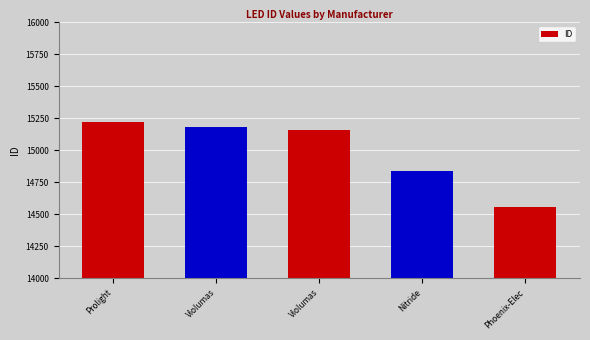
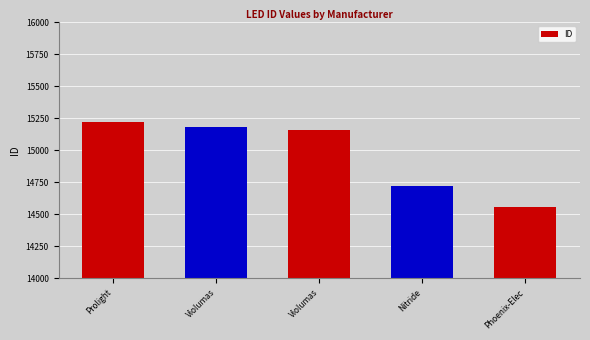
  {
    "Prolight": 15220,
-   "Nitride": 14840,
+   "Nitride": 14720,
    "Phoenix-Elec": 14560
  }
